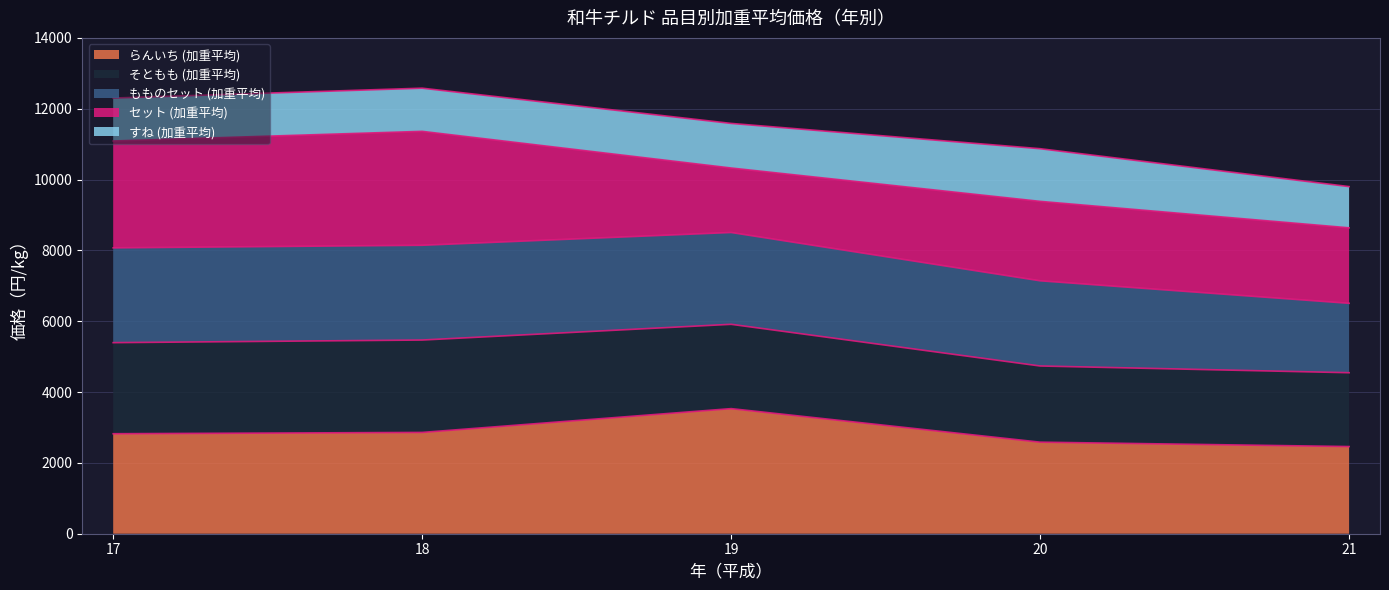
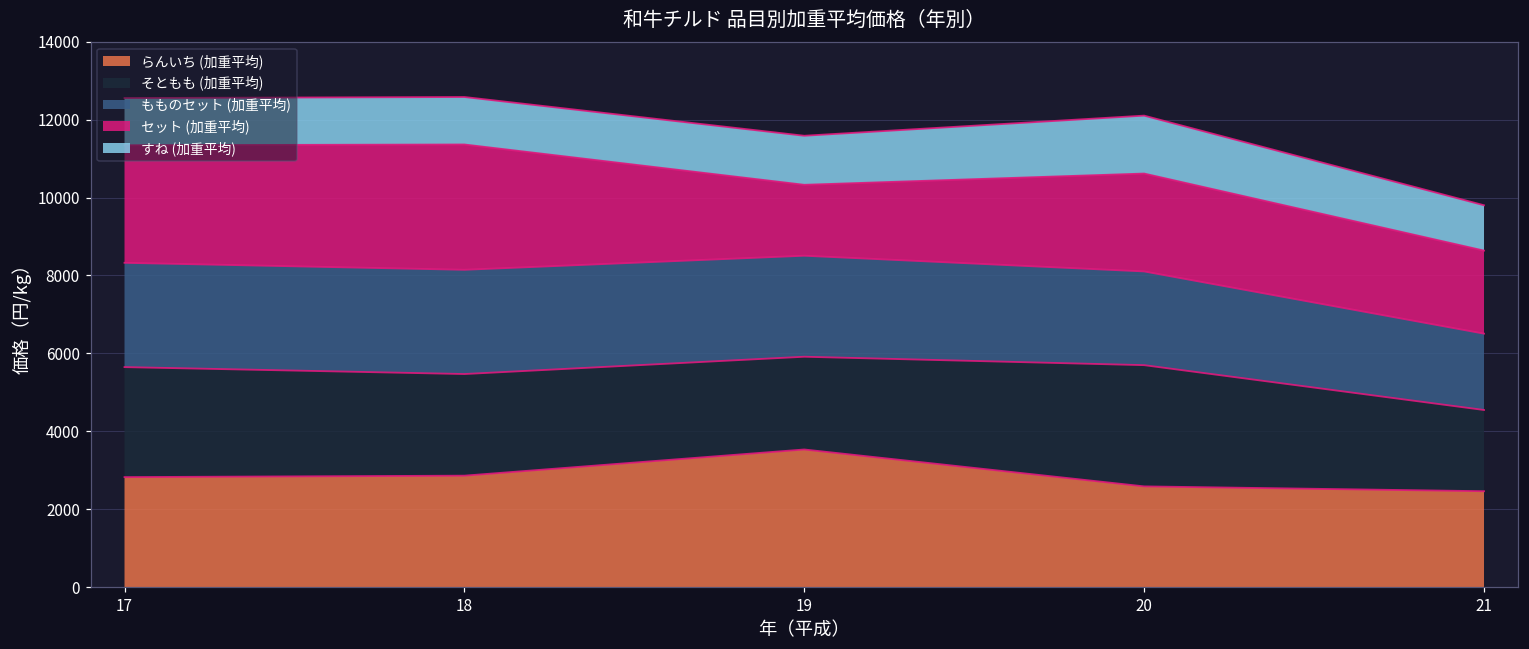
  {
    "らんいち (加重平均)": {
      "17": 2800,
      "18": 2900,
      "19": 3500,
      "20": 2600,
      "21": 2500
    },
    "そともも (加重平均)": {
-     "17": 2600,
+     "17": 2800,
      "18": 2600,
      "19": 2400,
-     "20": 2200,
+     "20": 3100,
      "21": 2100
    },
    "もものセット (加重平均)": {
      "17": 2700,
      "18": 2700,
      "19": 2600,
      "20": 2400,
      "21": 2000
    },
    "セット (加重平均)": {
      "18": 3200,
      "19": 1800,
-     "20": 2200,
+     "20": 2500,
      "21": 2100
    },
    "すね (加重平均)": {
      "18": 1200,
      "19": 1300,
      "20": 1500,
      "21": 1200
    }
  }
